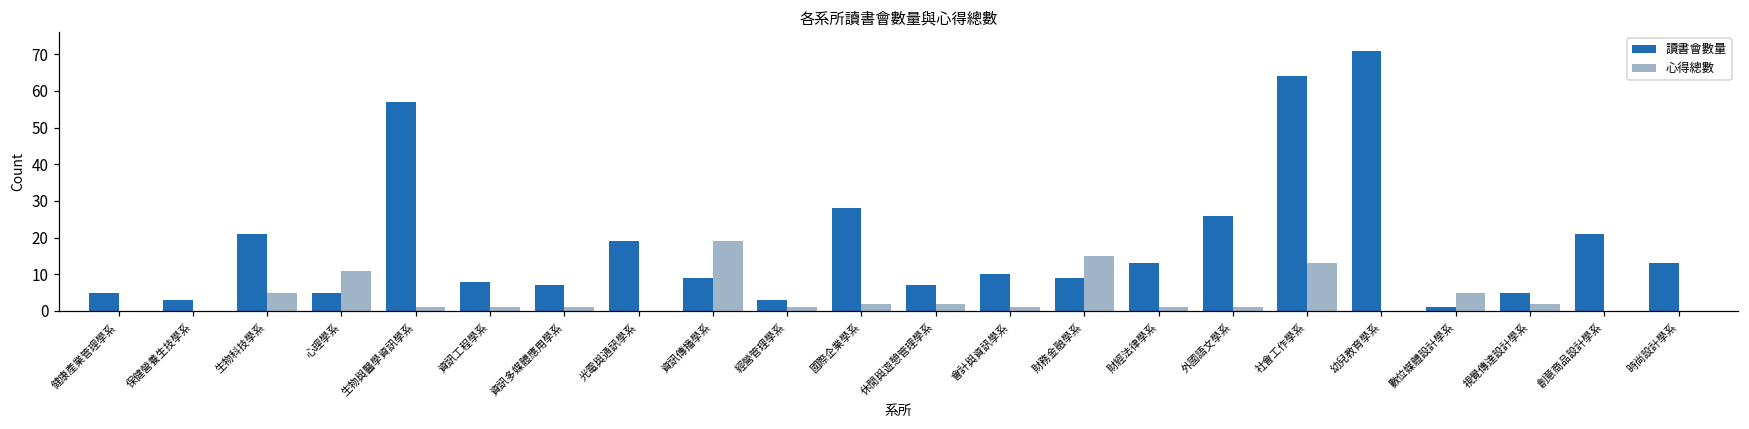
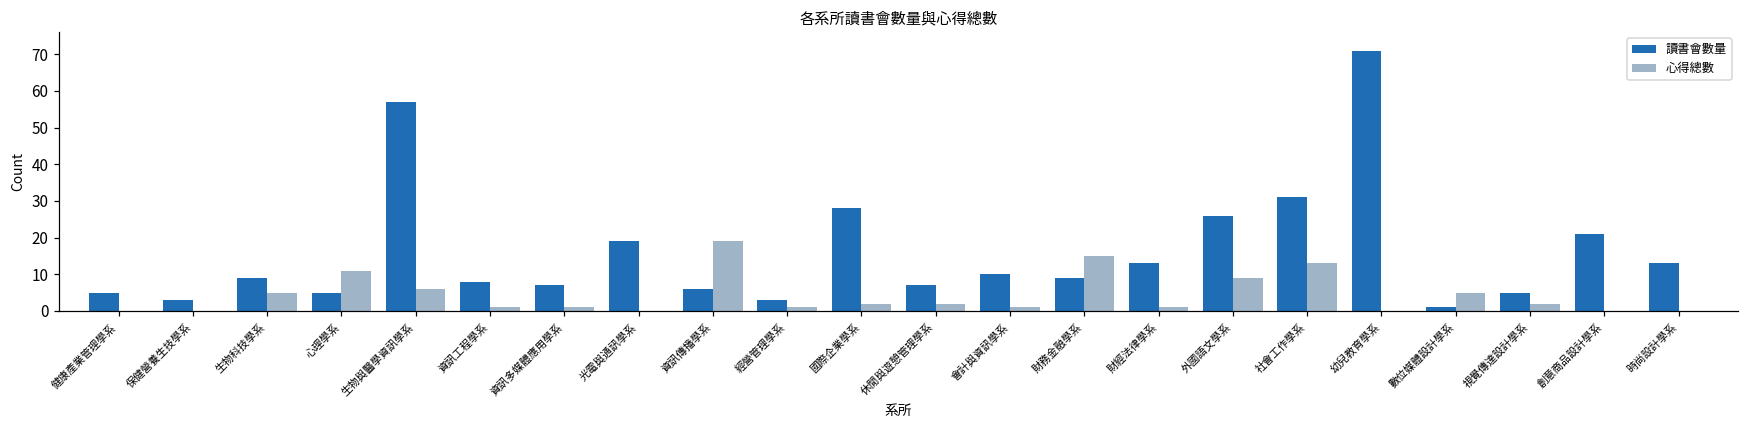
  {
    "讀書會數量": {
      "健康產業管理學系": 5,
      "保健營養生技學系": 3,
-     "生物科技學系": 21,
+     "生物科技學系": 9,
      "心理學系": 5,
      "生物與醫學資訊學系": 57,
      "資訊工程學系": 8,
      "資訊多媒體應用學系": 7,
      "光電與通訊學系": 19,
-     "資訊傳播學系": 9,
+     "資訊傳播學系": 6,
      "經營管理學系": 3,
      "國際企業學系": 28,
      "休閒與遊憩管理學系": 7,
      "會計與資訊學系": 10,
      "財務金融學系": 9,
      "財經法律學系": 13,
      "外國語文學系": 26,
-     "社會工作學系": 64,
+     "社會工作學系": 31,
      "幼兒教育學系": 71,
      "數位媒體設計學系": 1,
      "視覺傳達設計學系": 5,
      "創意商品設計學系": 21,
      "時尚設計學系": 13
    },
    "心得總數": {
      "健康產業管理學系": 0,
      "保健營養生技學系": 0,
      "生物科技學系": 5,
      "心理學系": 11,
-     "生物與醫學資訊學系": 1,
+     "生物與醫學資訊學系": 6,
      "資訊工程學系": 1,
      "資訊多媒體應用學系": 1,
      "光電與通訊學系": 0,
      "資訊傳播學系": 19,
      "經營管理學系": 1,
      "國際企業學系": 2,
      "休閒與遊憩管理學系": 2,
      "會計與資訊學系": 1,
      "財務金融學系": 15,
      "財經法律學系": 1,
-     "外國語文學系": 1,
+     "外國語文學系": 9,
      "社會工作學系": 13,
      "幼兒教育學系": 0,
      "數位媒體設計學系": 5,
      "視覺傳達設計學系": 2,
      "創意商品設計學系": 0,
      "時尚設計學系": 0
    }
  }
